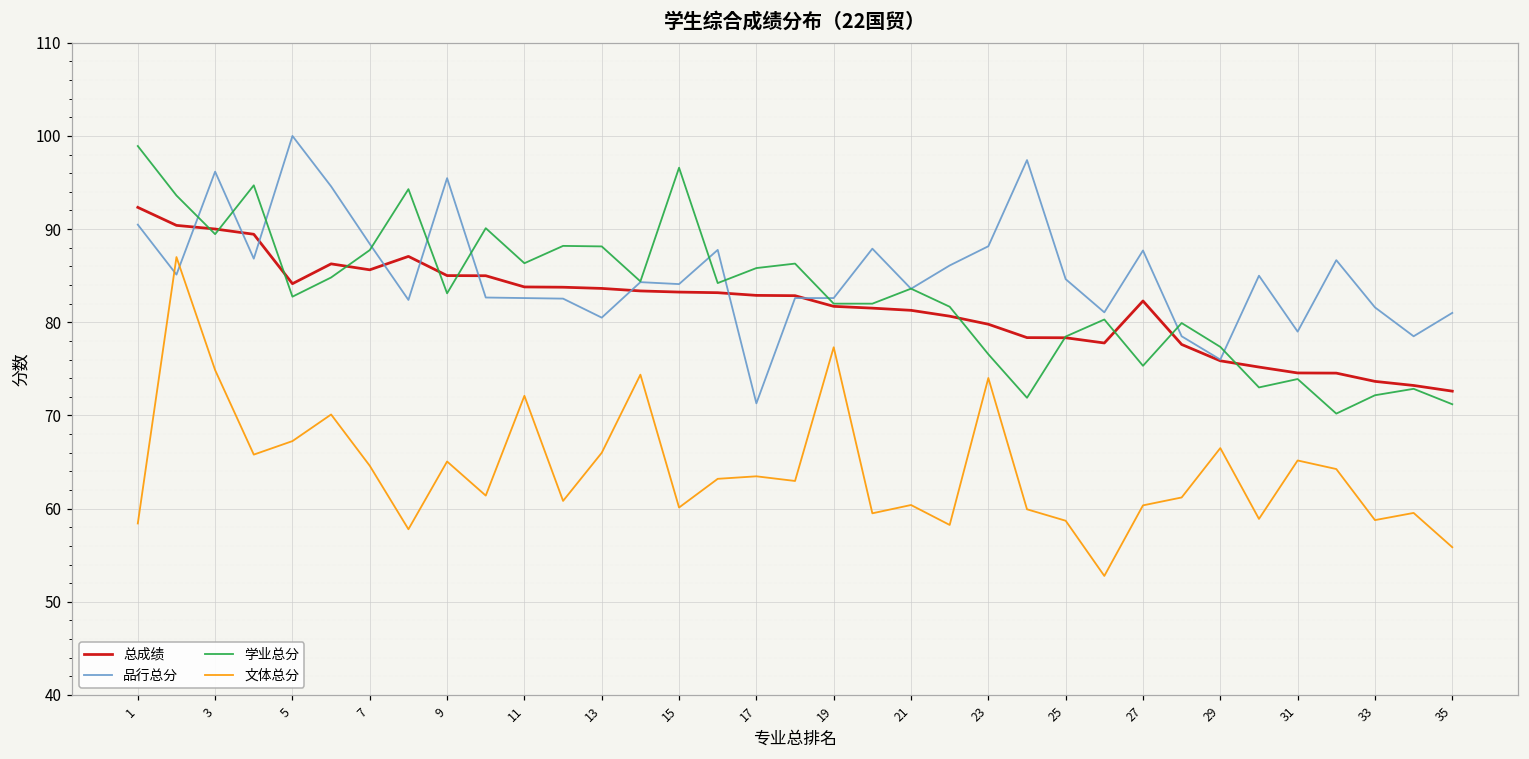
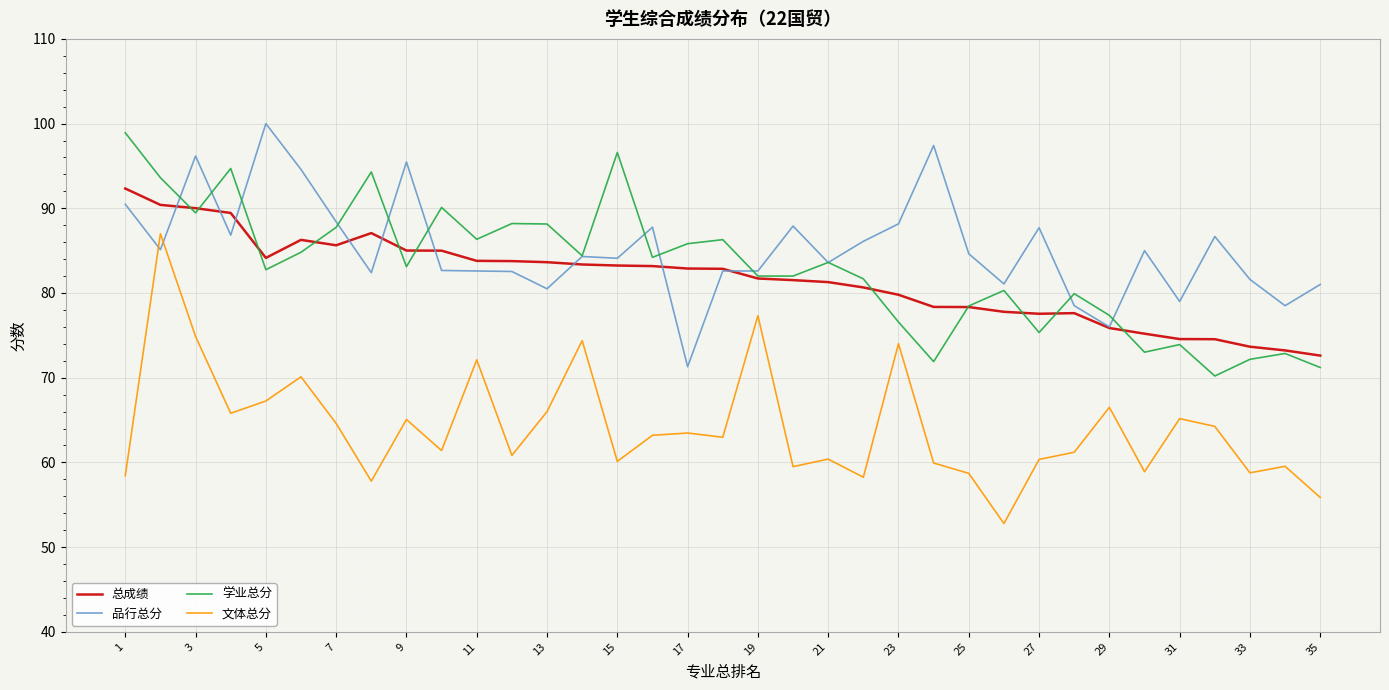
  {
    "总成绩": {
      "1": 92,
      "3": 90,
      "5": 84,
      "7": 86,
      "9": 85,
      "11": 84,
      "13": 84,
      "15": 83,
      "17": 83,
      "21": 81,
      "23": 80,
-     "27": 82,
+     "27": 78,
      "31": 75,
      "33": 74,
      "35": 73
    },
    "品行总分": {
      "1": 90,
      "3": 96,
      "5": 100,
      "7": 88,
      "9": 95,
      "11": 83,
      "13": 81,
      "15": 84,
      "17": 71,
      "19": 83,
      "23": 88,
      "25": 85,
      "27": 88,
      "31": 79,
      "33": 82,
      "35": 81
    },
    "学业总分": {
      "1": 99,
      "3": 89,
      "5": 83,
      "7": 88,
      "9": 83,
      "11": 86,
      "13": 88,
      "15": 97,
      "17": 86,
      "23": 77,
      "27": 75,
      "29": 77,
      "31": 74,
      "33": 72,
      "35": 71
    },
    "文体总分": {
      "1": 58,
      "3": 75,
      "5": 67,
      "7": 65,
      "9": 65,
      "11": 72,
      "13": 66,
      "15": 60,
      "17": 63,
      "19": 77,
      "21": 60,
      "23": 74,
      "25": 59,
      "27": 60,
      "29": 67,
      "31": 65,
      "33": 59,
      "35": 56
    }
  }
